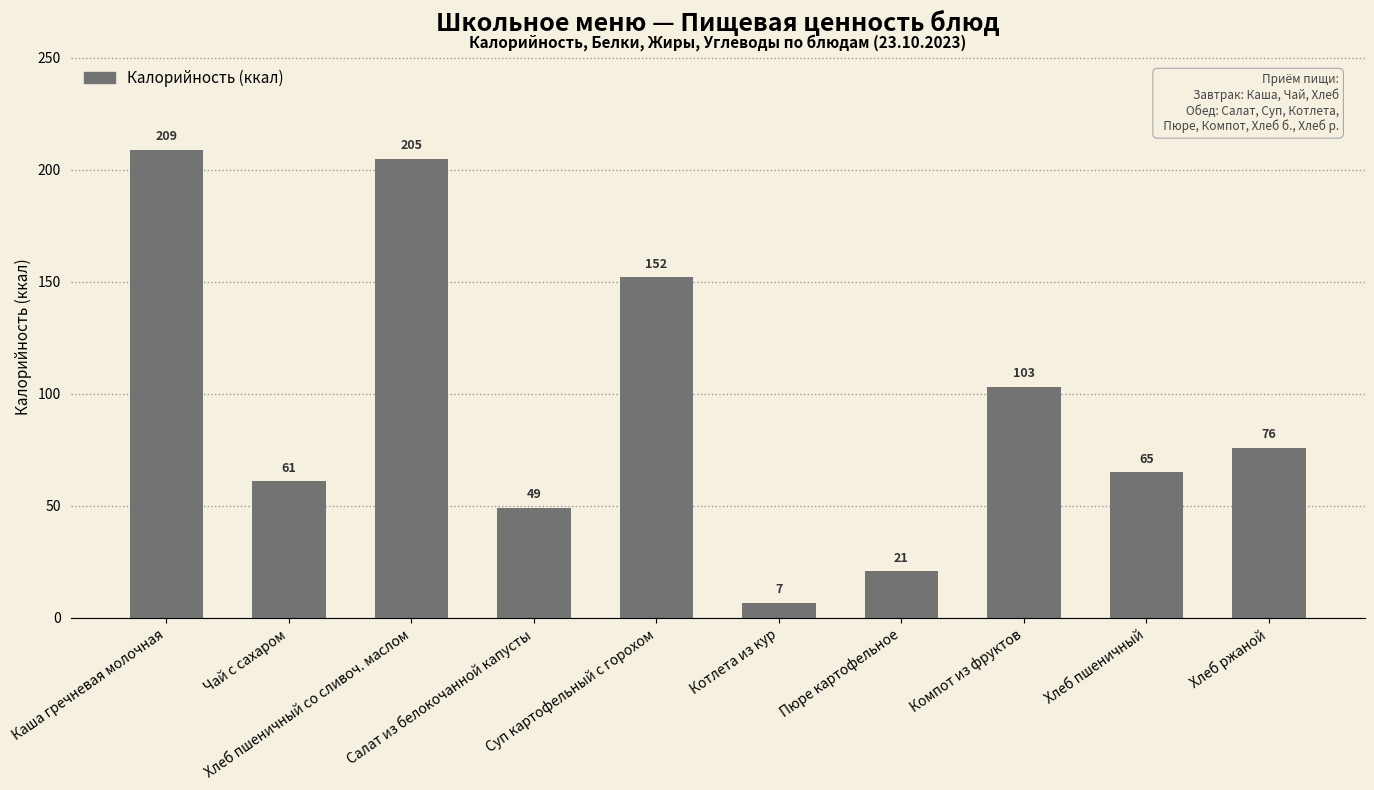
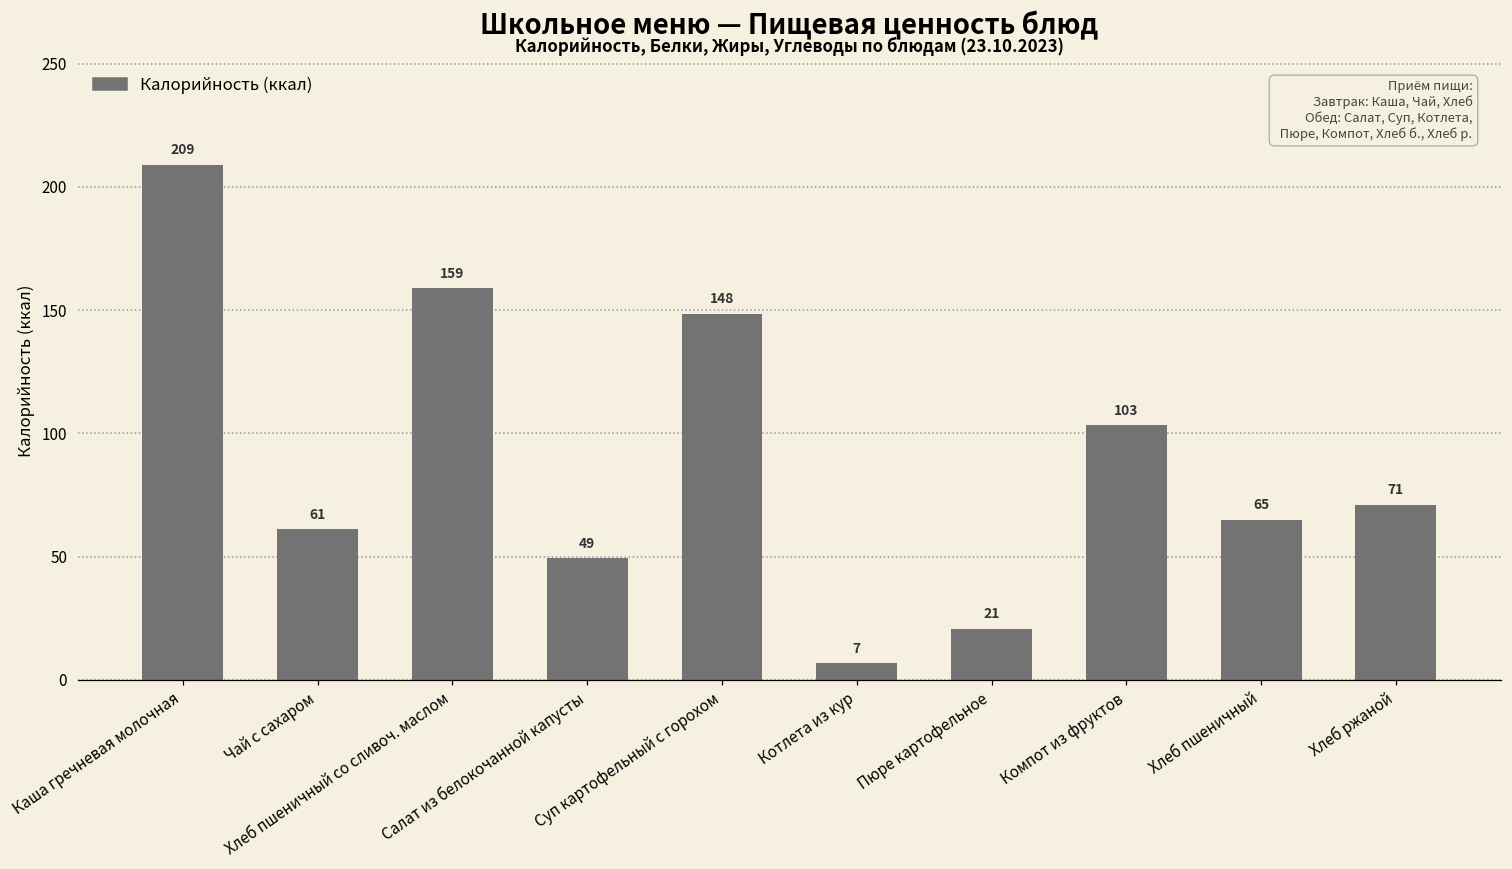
  {
    "Каша гречневая молочная": 209,
    "Чай с сахаром": 61,
-   "Хлеб пшеничный со сливоч. маслом": 205,
+   "Хлеб пшеничный со сливоч. маслом": 159,
    "Салат из белокочанной капусты": 49,
-   "Суп картофельный с горохом": 152,
+   "Суп картофельный с горохом": 148,
    "Котлета из кур": 7,
    "Пюре картофельное": 21,
    "Компот из фруктов": 103,
    "Хлеб пшеничный": 65,
-   "Хлеб ржаной": 76
+   "Хлеб ржаной": 71
  }
